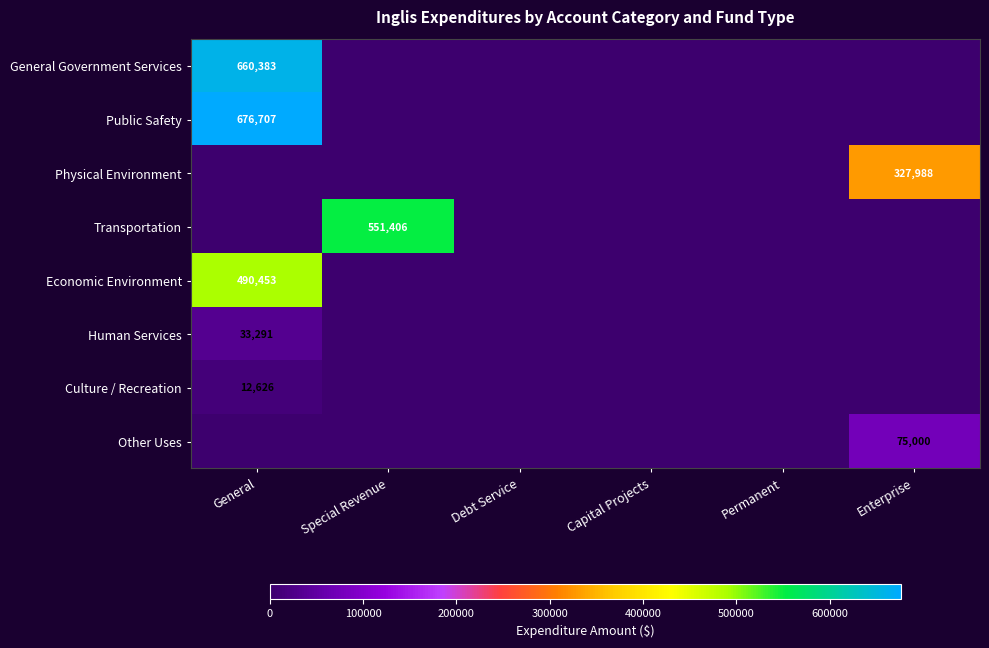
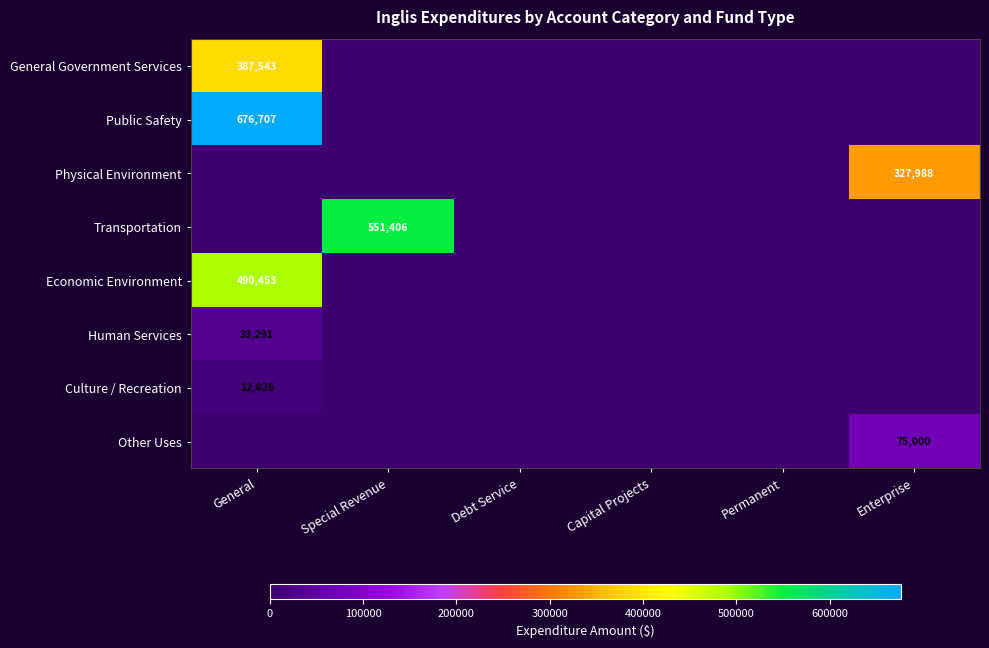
  {
    "General Government Services": {
-     "General": "660,383"
+     "General": "387,543"
    },
    "Public Safety": {
      "General": "676,707"
    },
    "Physical Environment": {
      "Enterprise": "327,988"
    },
    "Transportation": {
      "Special Revenue": "551,406"
    },
    "Economic Environment": {
      "General": "490,453"
    },
    "Human Services": {
      "General": "33,291"
    },
    "Culture / Recreation": {
      "General": "12,626"
    },
    "Other Uses": {
      "Enterprise": "75,000"
    }
  }
